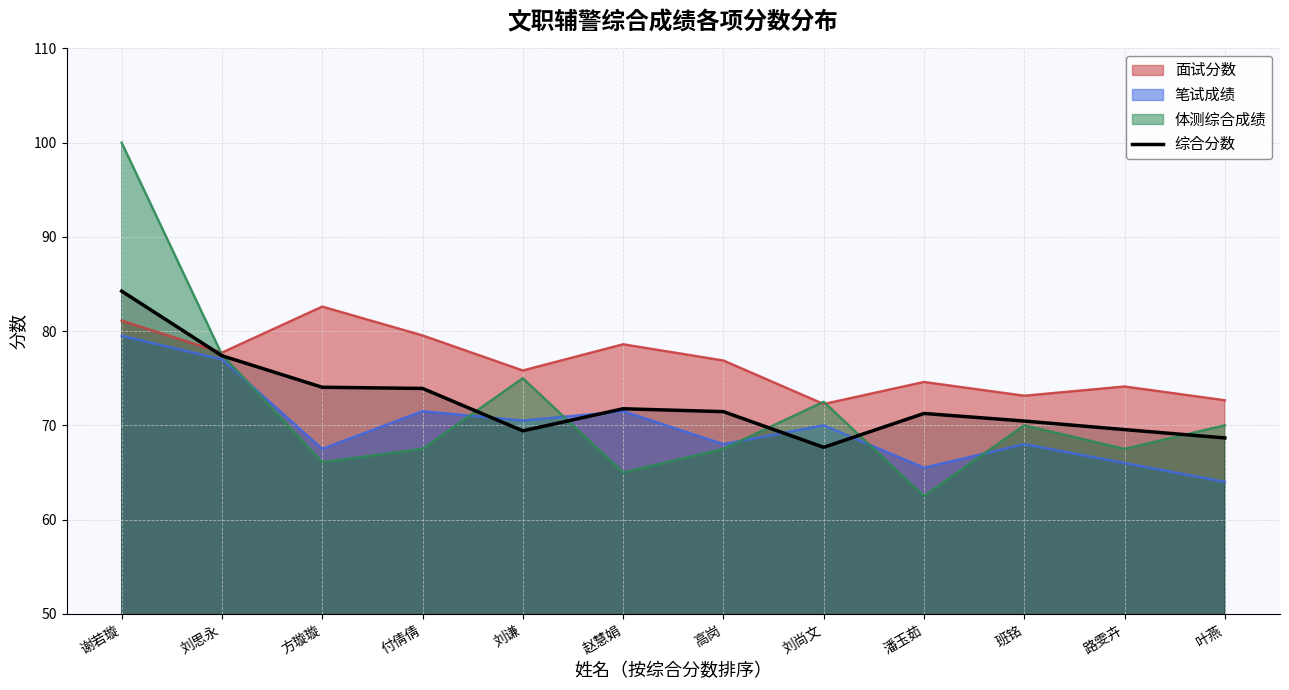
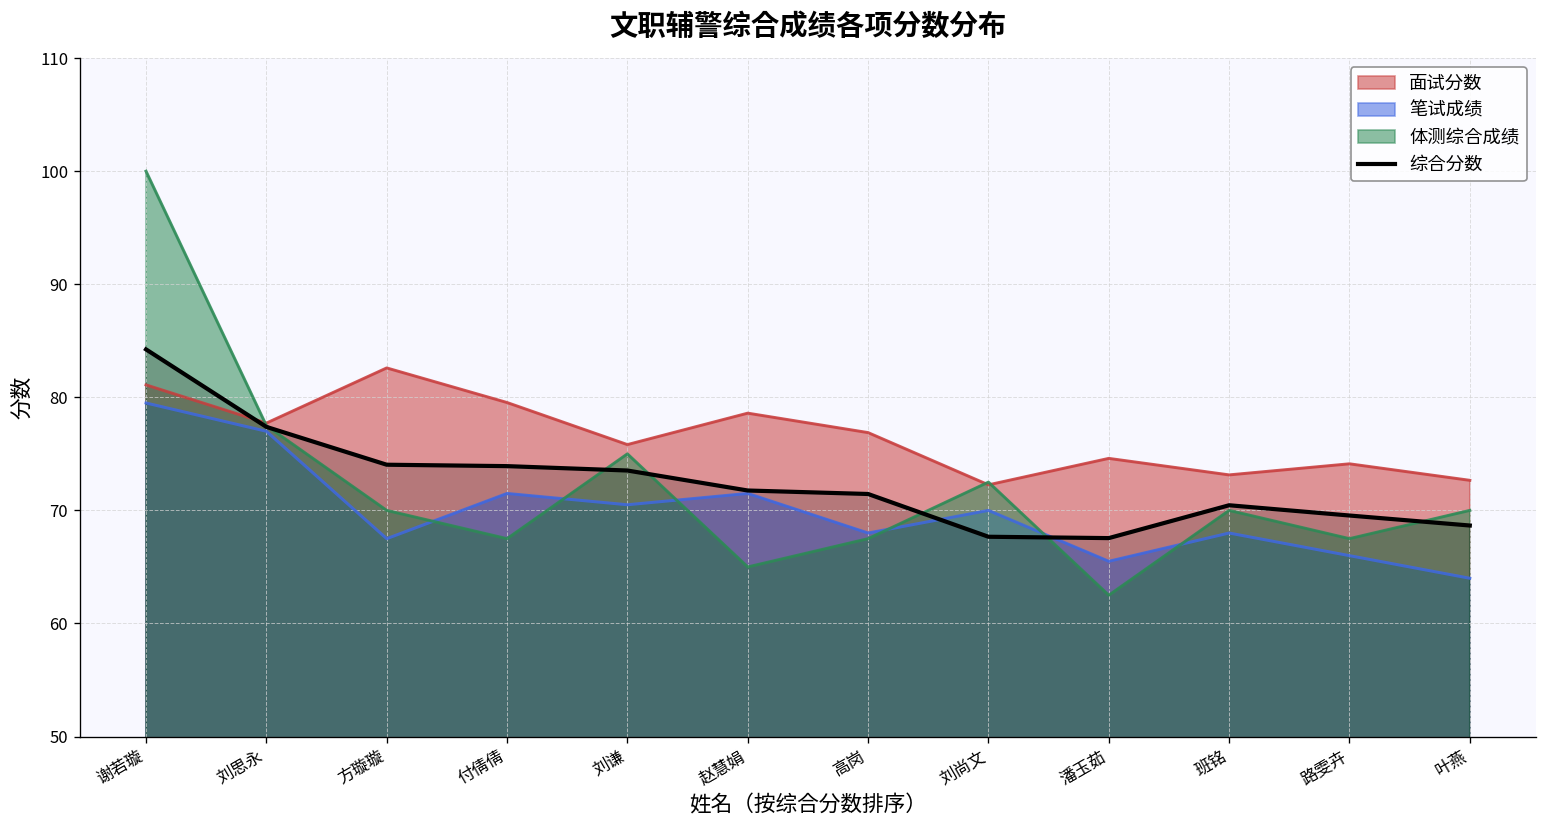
  {
    "面试分数": {
      "谢若璇": 81,
      "方璇璇": 83,
      "付倩倩": 80,
      "刘谦": 76,
      "赵慧娟": 79,
      "高岗": 77,
      "潘玉茹": 75,
      "班铭": 73,
      "路雯卉": 74,
      "叶燕": 73
    },
    "笔试成绩": {
      "谢若璇": 80,
      "刘思永": 77,
      "方璇璇": 68,
      "付倩倩": 72,
      "刘谦": 71,
      "高岗": 68,
      "刘尚文": 70,
      "潘玉茹": 66,
      "班铭": 68,
      "路雯卉": 66,
      "叶燕": 64
    },
    "体测综合成绩": {
      "谢若璇": 100,
-     "方璇璇": 66,
+     "方璇璇": 70,
      "付倩倩": 68,
      "刘谦": 75,
      "赵慧娟": 65,
      "高岗": 68,
      "潘玉茹": 63,
      "班铭": 70,
      "路雯卉": 68,
      "叶燕": 70
    },
    "综合分数": {
      "谢若璇": 84,
      "方璇璇": 74,
      "付倩倩": 74,
-     "刘谦": 69,
+     "刘谦": 74,
      "高岗": 71,
      "刘尚文": 68,
-     "潘玉茹": 71,
+     "潘玉茹": 68,
      "班铭": 70,
      "路雯卉": 70,
      "叶燕": 69
    }
  }
